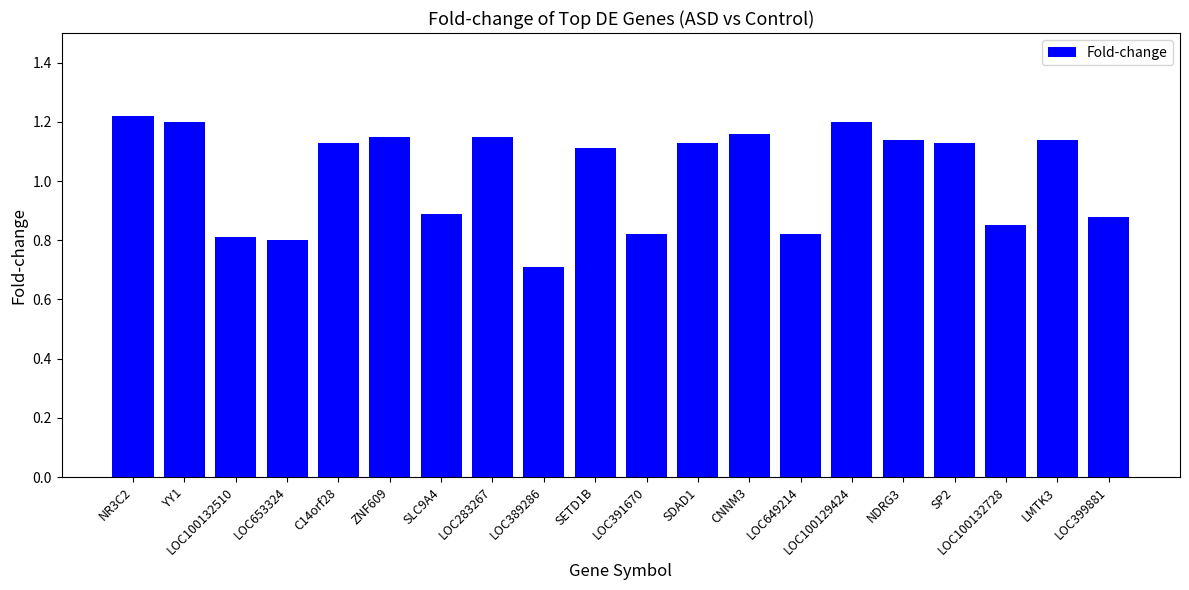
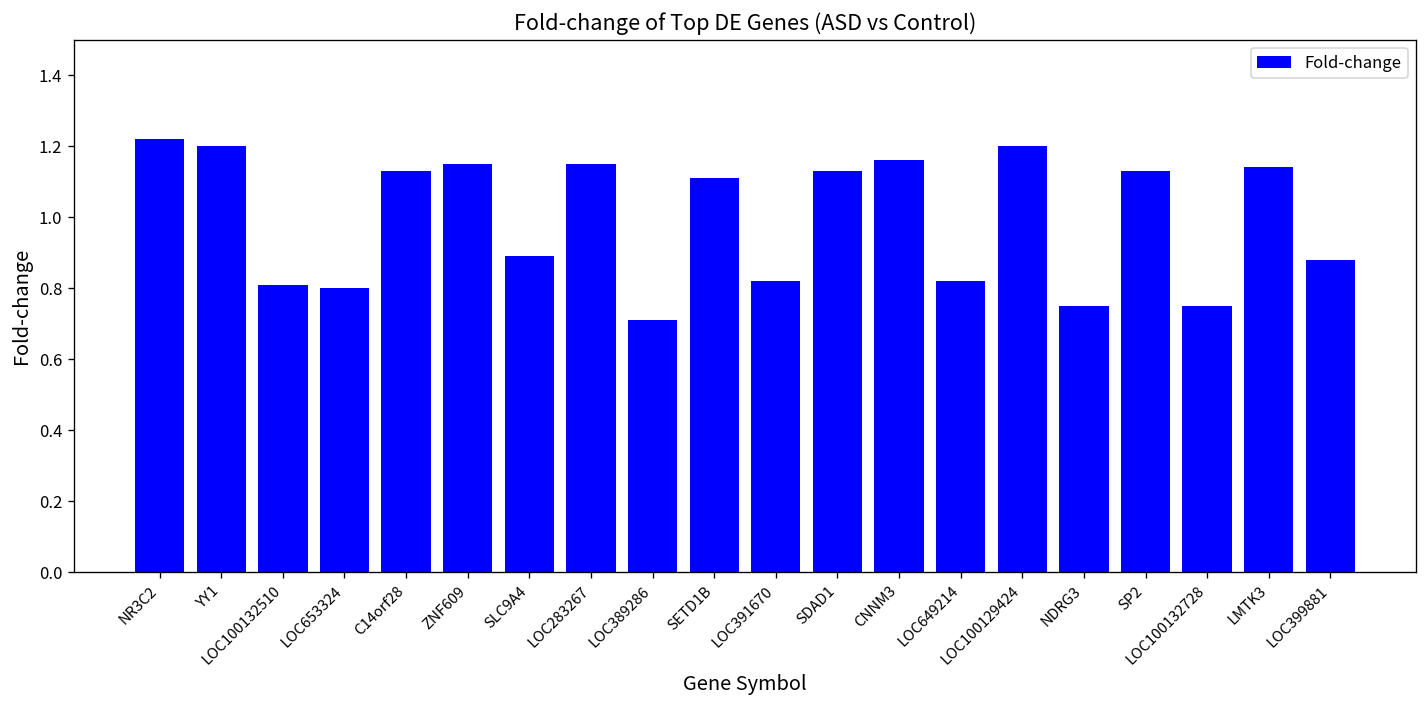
  {
    "NR3C2": 1.22,
    "YY1": 1.20,
    "LOC100132510": 0.81,
    "LOC653324": 0.80,
    "C14orf28": 1.13,
    "ZNF609": 1.15,
    "SLC9A4": 0.89,
    "LOC283267": 1.15,
    "LOC389286": 0.71,
    "SETD1B": 1.11,
    "LOC391670": 0.82,
    "SDAD1": 1.13,
    "CNNM3": 1.16,
    "LOC649214": 0.82,
    "LOC100129424": 1.20,
-   "NDRG3": 1.14,
+   "NDRG3": 0.75,
    "SP2": 1.13,
-   "LOC100132728": 0.85,
+   "LOC100132728": 0.75,
    "LMTK3": 1.14,
    "LOC399881": 0.88
  }
